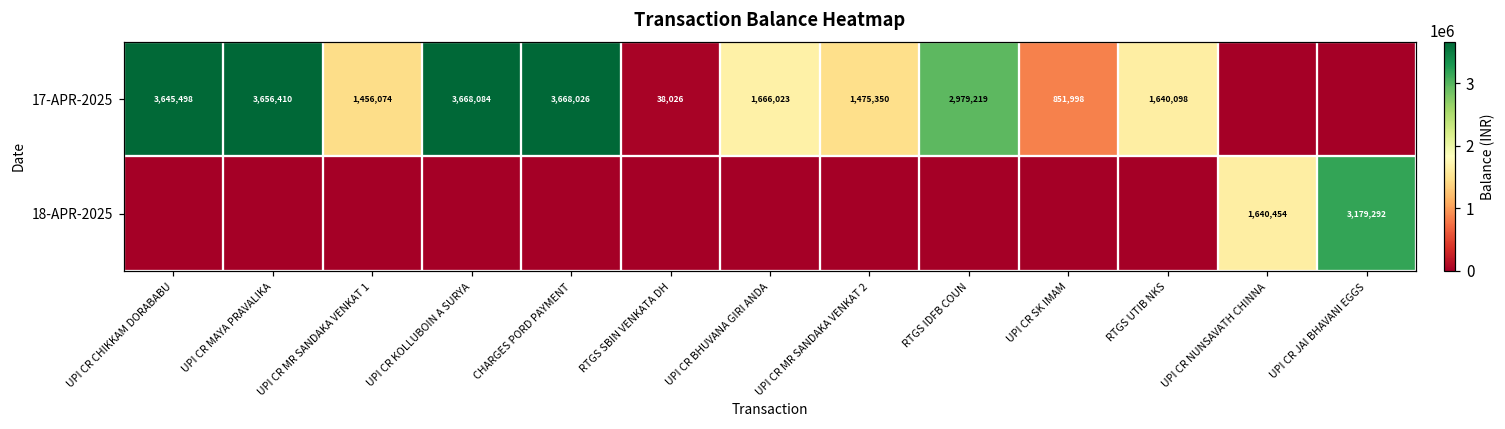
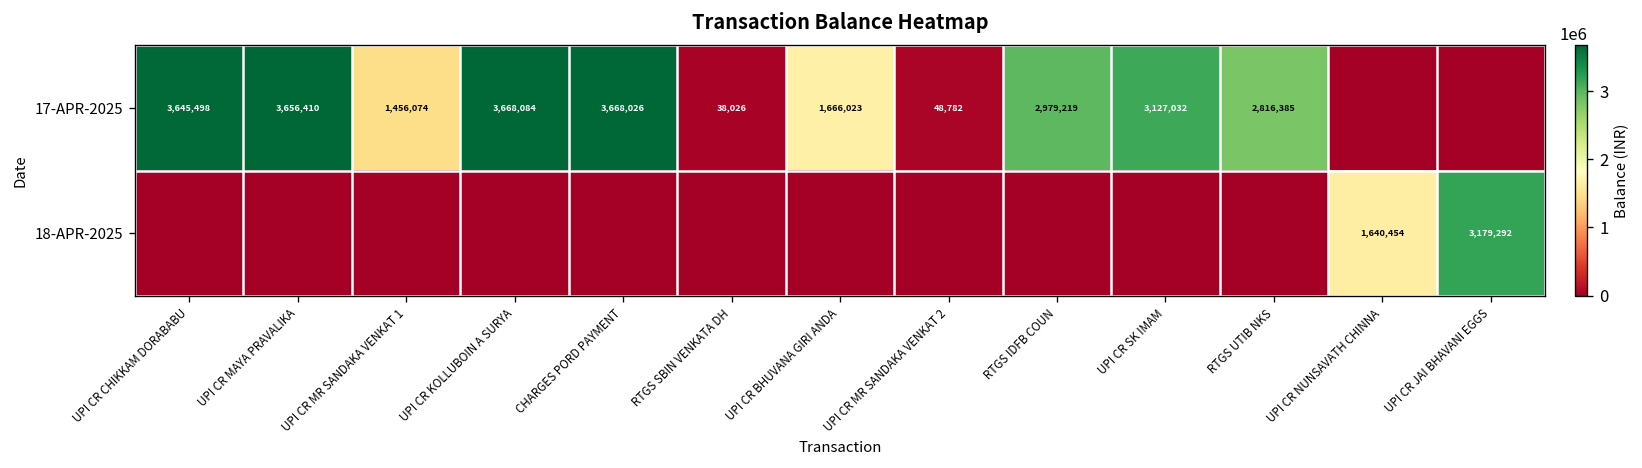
  {
    "17-APR-2025": {
      "UPI CR CHIKKAM DORABABU": "3,645,498",
      "UPI CR MAYA PRAVALIKA": "3,656,410",
      "UPI CR MR SANDAKA VENKAT 1": "1,456,074",
      "UPI CR KOLLUBOIN A SURYA": "3,668,084",
      "CHARGES PORD PAYMENT": "3,668,026",
      "RTGS SBIN VENKATA DH": "38,026",
      "UPI CR BHUVANA GIRI ANDA": "1,666,023",
-     "UPI CR MR SANDAKA VENKAT 2": "1,475,350",
+     "UPI CR MR SANDAKA VENKAT 2": "48,782",
      "RTGS IDFB COUN": "2,979,219",
-     "UPI CR SK IMAM": "851,998",
-     "RTGS UTIB NKS": "1,640,098"
+     "UPI CR SK IMAM": "3,127,032",
+     "RTGS UTIB NKS": "2,816,385"
    },
    "18-APR-2025": {
      "UPI CR NUNSAVATH CHINNA": "1,640,454",
      "UPI CR JAI BHAVANI EGGS": "3,179,292"
    }
  }
